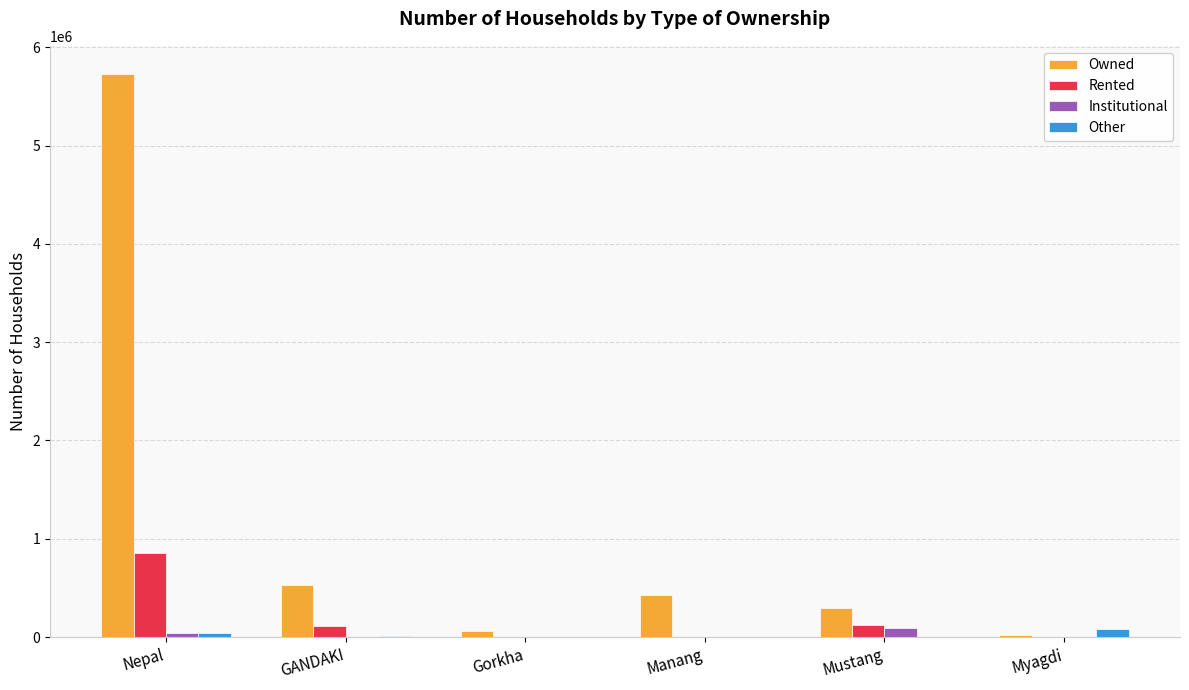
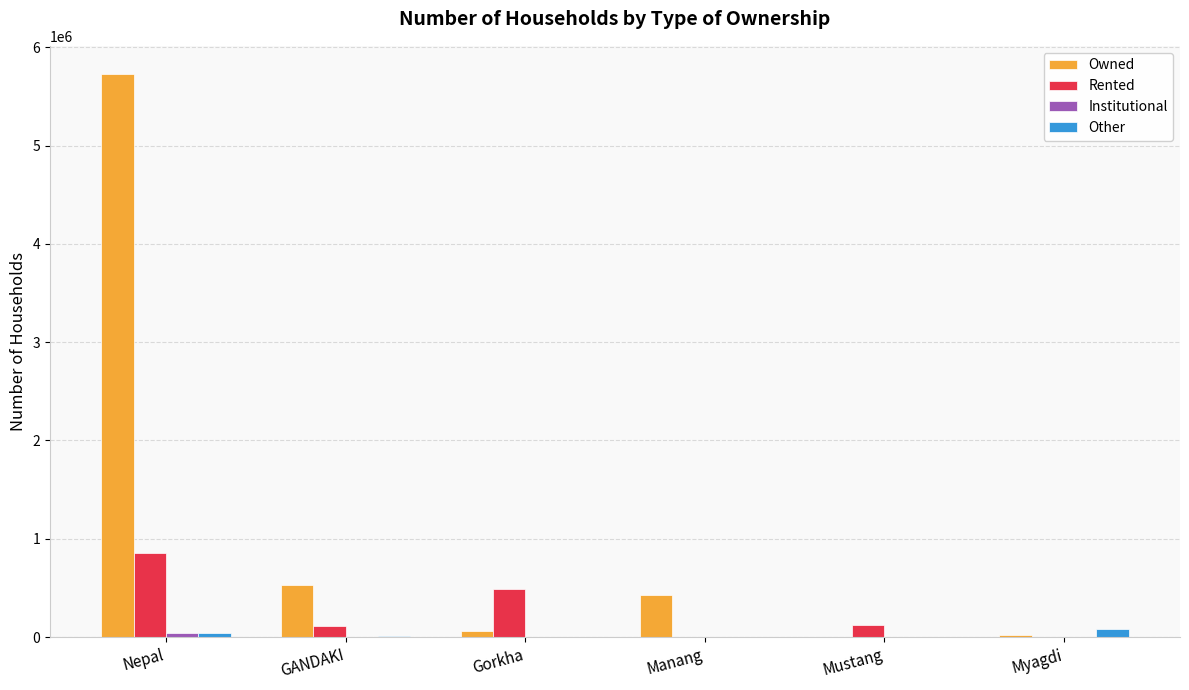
  {
    "Owned": {
      "Nepal": 5700000,
      "GANDAKI": 500000,
      "Gorkha": 100000,
      "Manang": 400000,
-     "Mustang": 300000
+     "Mustang": 0
    },
    "Rented": {
      "Nepal": 900000,
      "GANDAKI": 100000,
-     "Gorkha": 0,
+     "Gorkha": 500000,
      "Mustang": 100000
    },
    "Institutional": {
      "Nepal": 0,
-     "Mustang": 100000
+     "Mustang": 0
    },
    "Other": {
      "Nepal": 0,
      "Myagdi": 100000
    }
  }
